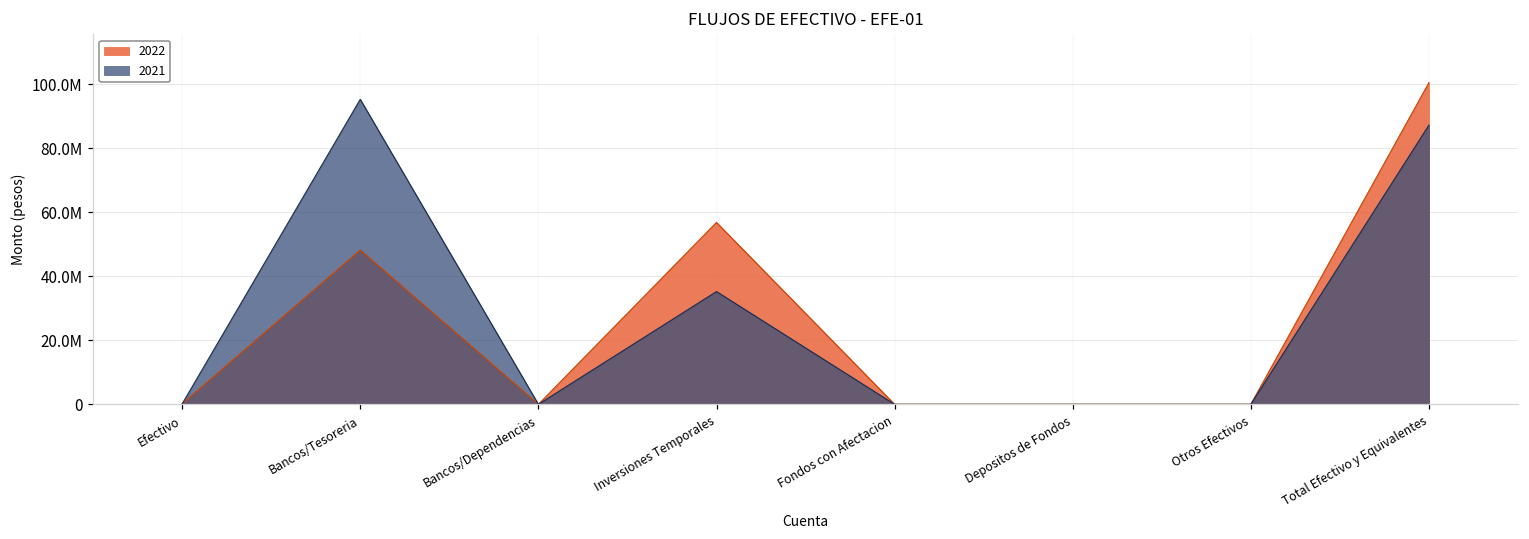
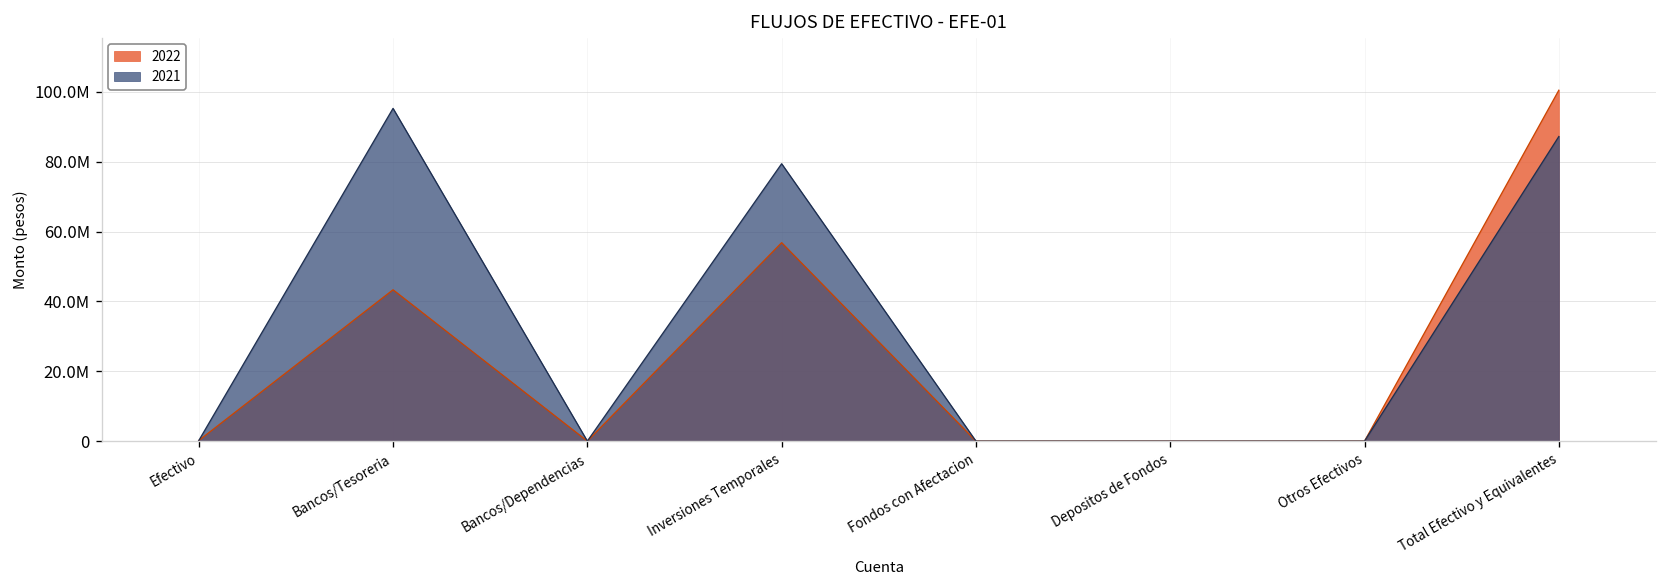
  {
    "2022": {
-     "Bancos/Tesoreria": 48000000,
+     "Bancos/Tesoreria": 43000000,
      "Inversiones Temporales": 57000000,
      "Total Efectivo y Equivalentes": 100000000
    },
    "2021": {
      "Bancos/Tesoreria": 95000000,
-     "Inversiones Temporales": 35000000,
+     "Inversiones Temporales": 79000000,
      "Total Efectivo y Equivalentes": 87000000
    }
  }
